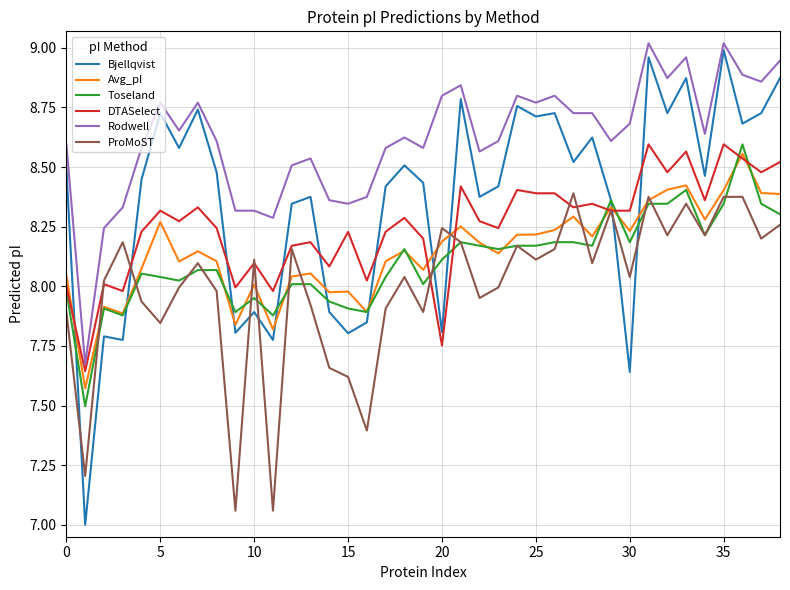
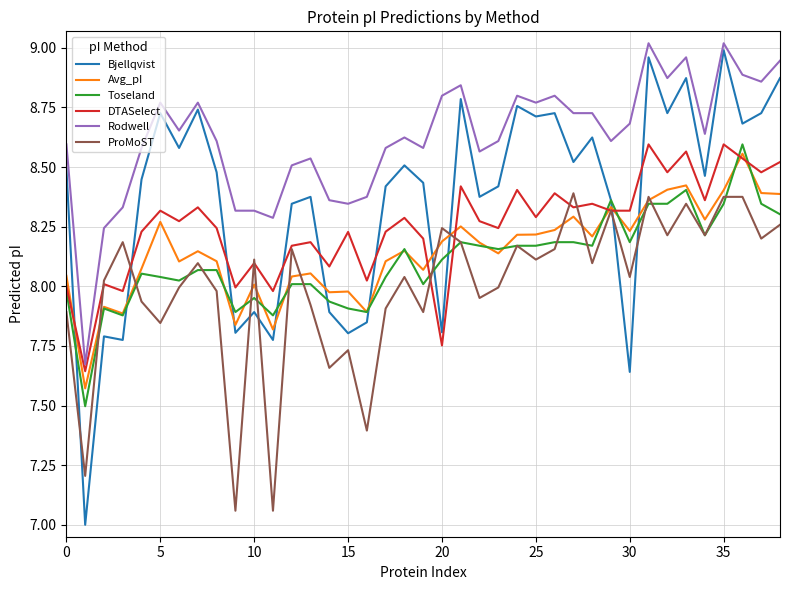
  {
    "Bjellqvist": {
      "0": 8.49,
      "10": 7.89,
      "15": 7.80,
      "20": 7.81,
      "25": 8.71,
      "30": 7.64,
      "35": 8.99
    },
    "Avg_pI": {
      "0": 8.04,
      "5": 8.27,
      "10": 8.01,
      "15": 7.98,
      "20": 8.19,
      "25": 8.22,
      "30": 8.23,
      "35": 8.40
    },
    "Toseland": {
      "0": 7.98,
      "5": 8.04,
      "10": 7.95,
      "15": 7.91,
      "20": 8.11,
      "25": 8.17,
      "30": 8.19,
      "35": 8.35
    },
    "DTASelect": {
      "0": 8.00,
      "5": 8.32,
      "10": 8.10,
      "15": 8.23,
      "20": 7.75,
-     "25": 8.39,
+     "25": 8.29,
      "30": 8.32,
      "35": 8.60
    },
    "Rodwell": {
      "0": 8.60,
      "10": 8.32,
      "15": 8.35,
      "20": 8.80,
      "25": 8.77,
      "30": 8.68,
      "35": 9.02
    },
    "ProMoST": {
      "0": 7.89,
      "5": 7.85,
      "10": 8.11,
-     "15": 7.62,
+     "15": 7.73,
      "20": 8.24,
      "25": 8.11,
      "30": 8.04,
      "35": 8.38
    }
  }
